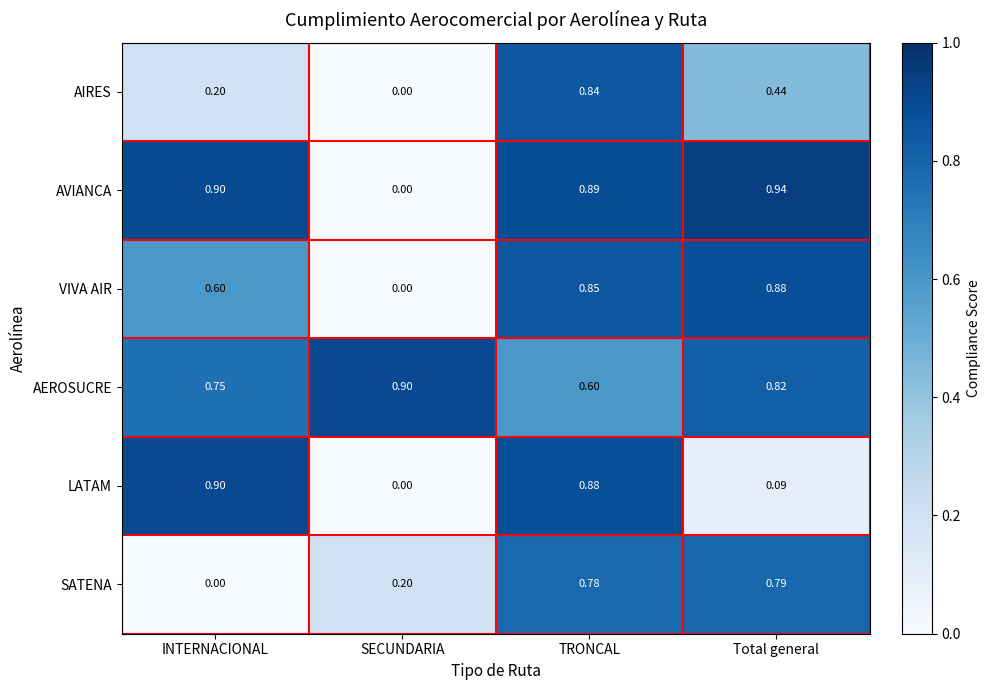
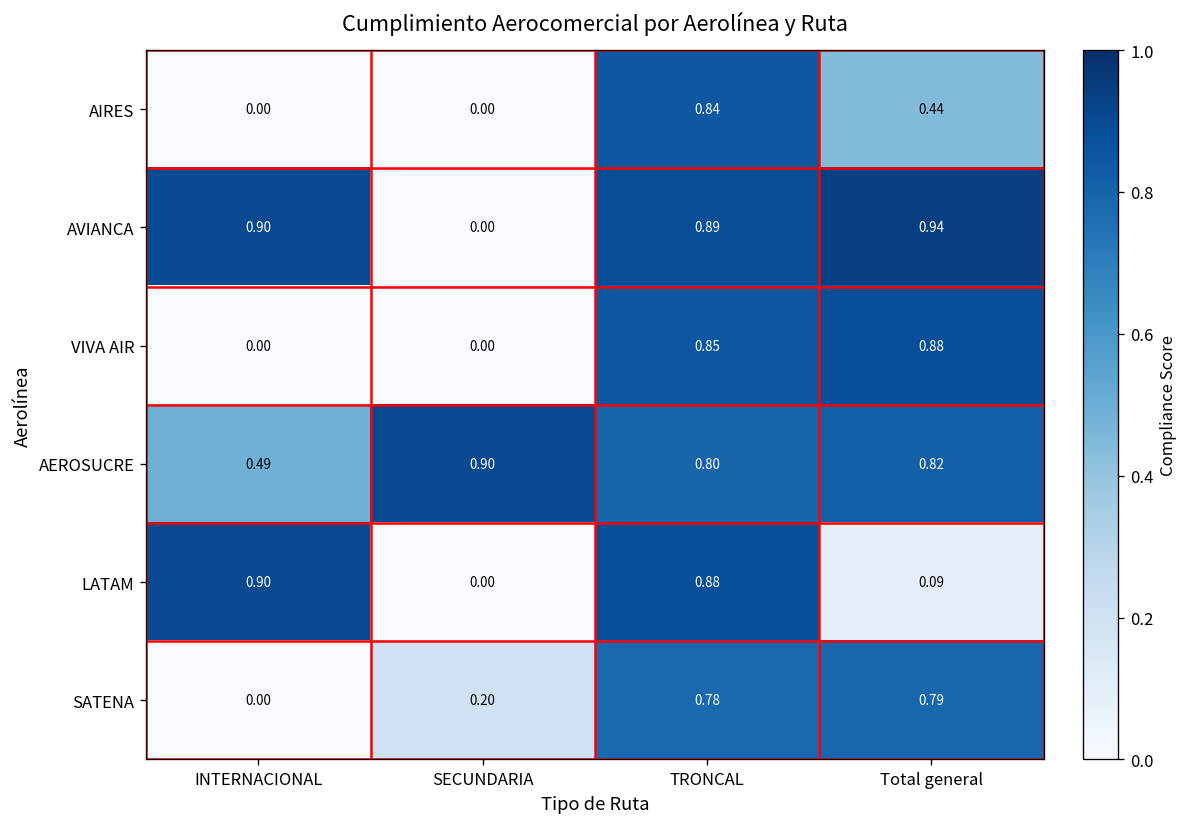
  {
    "AIRES": {
-     "INTERNACIONAL": 0.20,
+     "INTERNACIONAL": 0.00,
      "SECUNDARIA": 0.00,
      "TRONCAL": 0.84,
      "Total general": 0.44
    },
    "AVIANCA": {
      "INTERNACIONAL": 0.90,
      "SECUNDARIA": 0.00,
      "TRONCAL": 0.89,
      "Total general": 0.94
    },
    "VIVA AIR": {
-     "INTERNACIONAL": 0.60,
+     "INTERNACIONAL": 0.00,
      "SECUNDARIA": 0.00,
      "TRONCAL": 0.85,
      "Total general": 0.88
    },
    "AEROSUCRE": {
-     "INTERNACIONAL": 0.75,
+     "INTERNACIONAL": 0.49,
      "SECUNDARIA": 0.90,
-     "TRONCAL": 0.60,
+     "TRONCAL": 0.80,
      "Total general": 0.82
    },
    "LATAM": {
      "INTERNACIONAL": 0.90,
      "SECUNDARIA": 0.00,
      "TRONCAL": 0.88,
      "Total general": 0.09
    },
    "SATENA": {
      "INTERNACIONAL": 0.00,
      "SECUNDARIA": 0.20,
      "TRONCAL": 0.78,
      "Total general": 0.79
    }
  }
